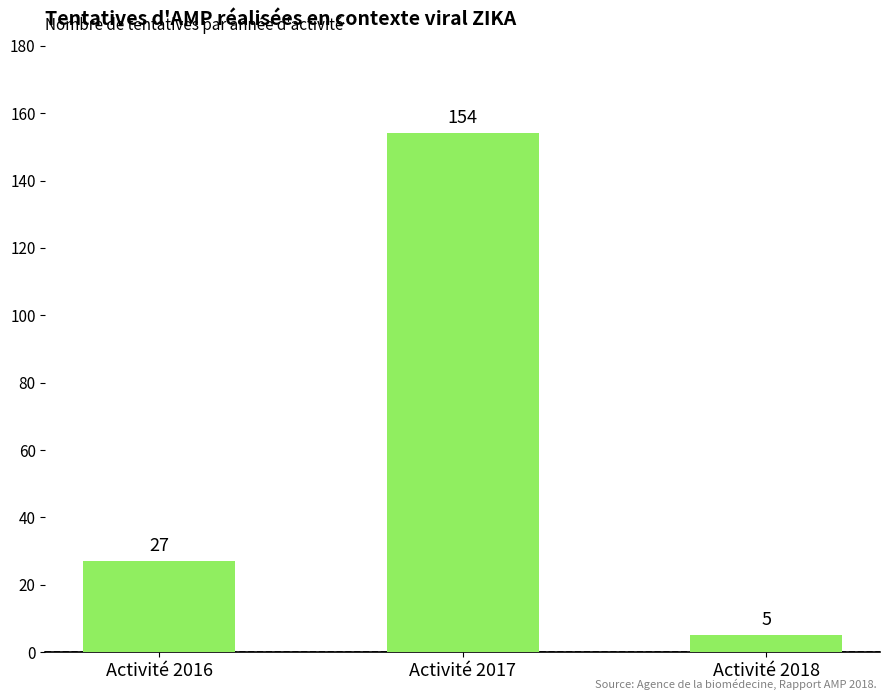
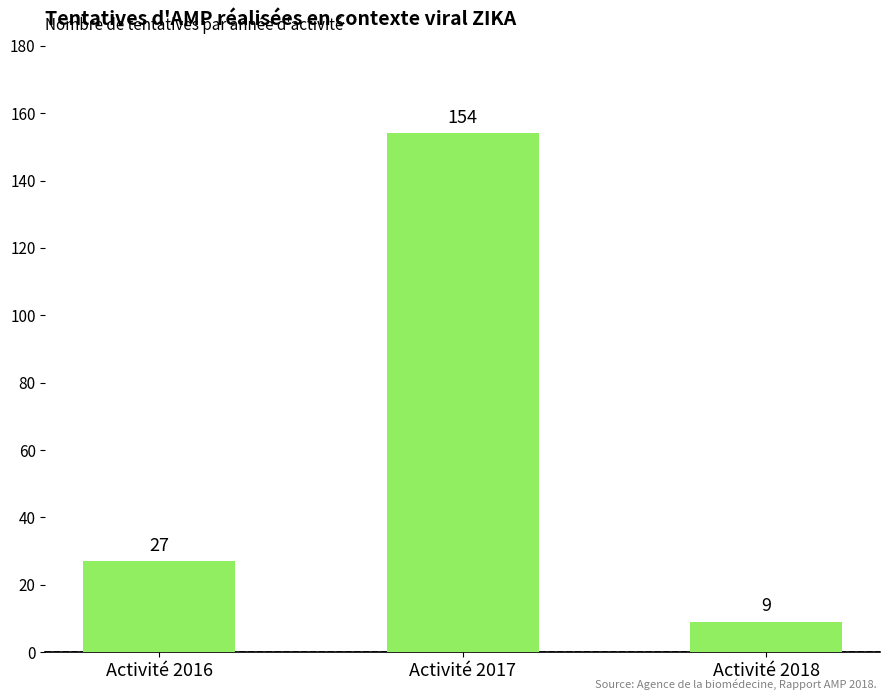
  {
    "Activité 2016": 27,
    "Activité 2017": 154,
-   "Activité 2018": 5
+   "Activité 2018": 9
  }
